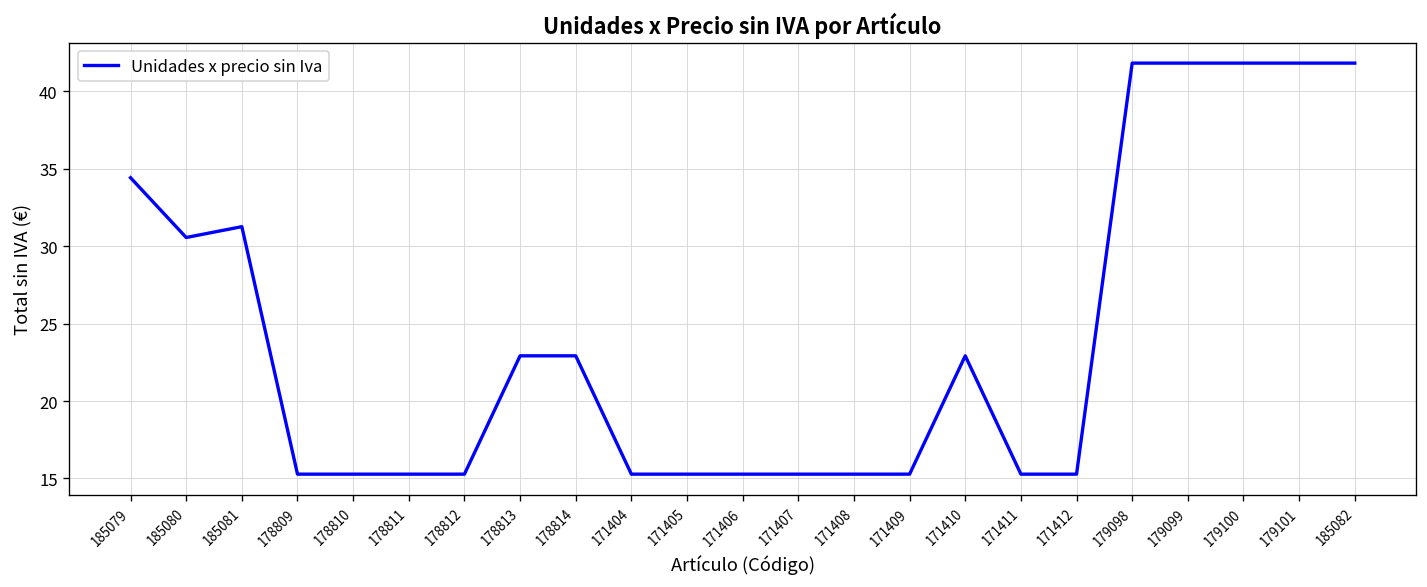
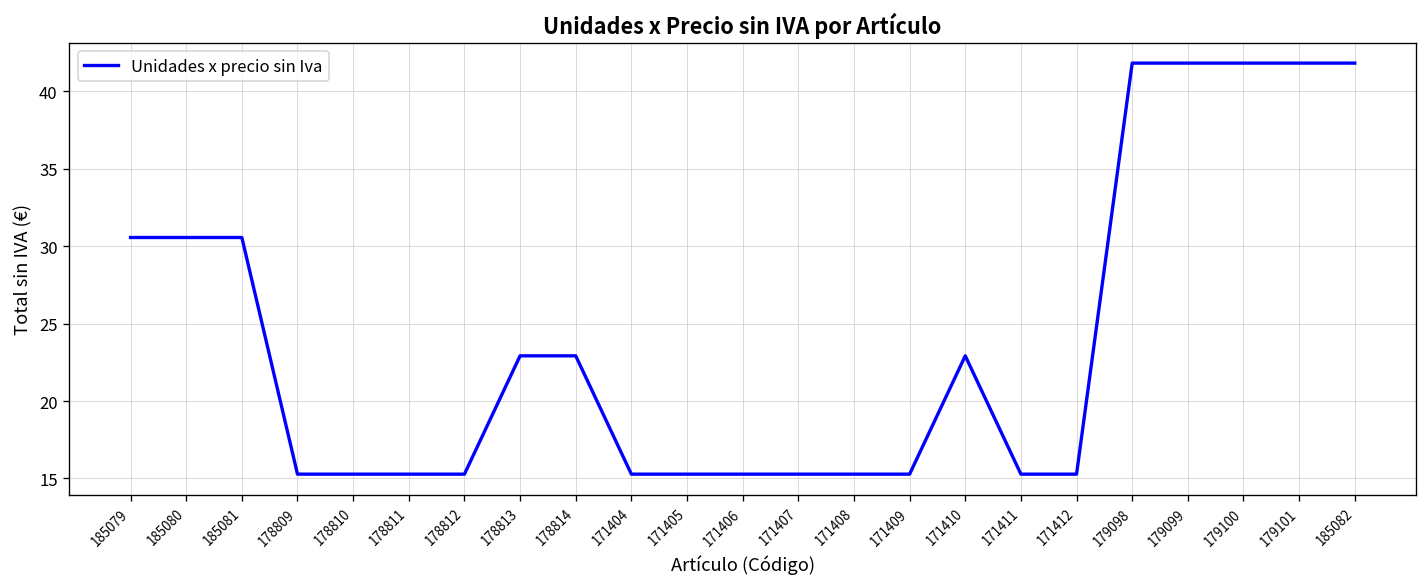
  {
-   "185079": 34.4,
+   "185079": 30.6,
    "185080": 30.6,
-   "185081": 31.3,
+   "185081": 30.6,
    "178809": 15.3,
    "178810": 15.3,
    "178811": 15.3,
    "178812": 15.3,
    "178813": 22.9,
    "178814": 22.9,
    "171404": 15.3,
    "171405": 15.3,
    "171406": 15.3,
    "171407": 15.3,
    "171408": 15.3,
    "171409": 15.3,
    "171410": 22.9,
    "171411": 15.3,
    "171412": 15.3,
    "179098": 41.8,
    "179099": 41.8,
    "179100": 41.8,
    "179101": 41.8,
    "185082": 41.8
  }
